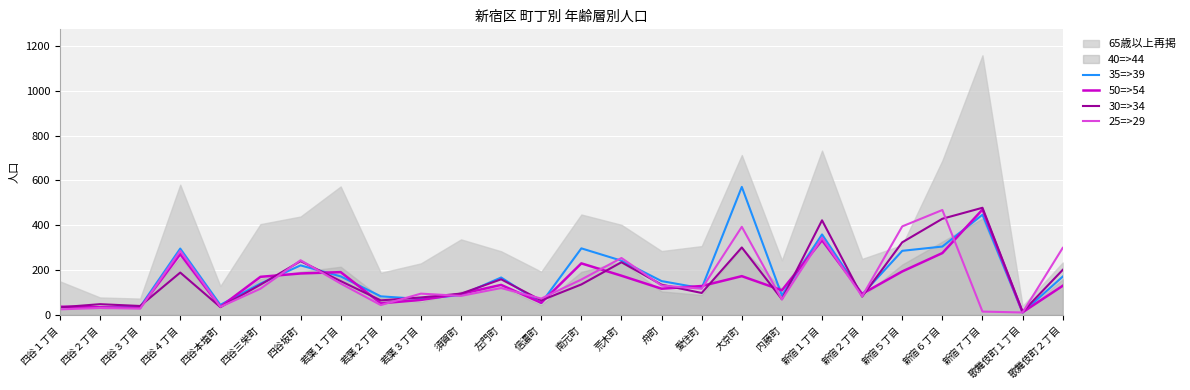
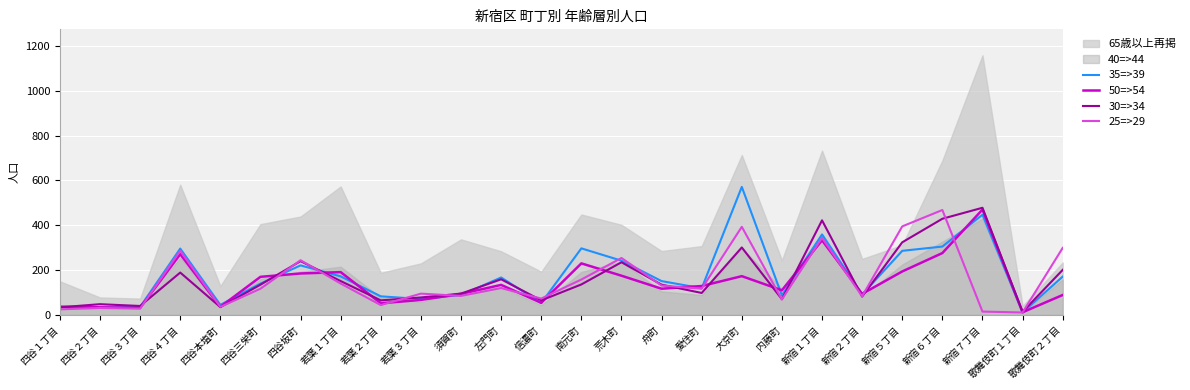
  {
    "35=>39": {
      "四谷坂町": 220,
      "若葉１丁目": 170,
      "南元町": 300,
      "舟町": 150,
      "大京町": 570,
      "内藤町": 90,
      "新宿５丁目": 290,
      "新宿６丁目": 310,
      "新宿７丁目": 450,
      "歌舞伎町２丁目": 170
    },
    "50=>54": {
      "四谷４丁目": 270,
      "若葉１丁目": 190,
      "南元町": 230,
      "荒木町": 180,
      "舟町": 120,
      "大京町": 170,
      "新宿５丁目": 190,
      "新宿６丁目": 280,
-     "歌舞伎町２丁目": 130
+     "歌舞伎町２丁目": 90
    },
    "30=>34": {
      "四谷２丁目": 50,
      "四谷４丁目": 190,
      "若葉２丁目": 70,
      "南元町": 140,
      "新宿１丁目": 420,
      "新宿５丁目": 320,
      "新宿６丁目": 430,
      "歌舞伎町２丁目": 200
    },
    "25=>29": {
      "四谷三栄町": 120,
      "若葉３丁目": 100,
      "南元町": 160,
      "荒木町": 250,
      "大京町": 390,
      "新宿５丁目": 400,
      "新宿６丁目": 470,
      "新宿７丁目": 20,
      "歌舞伎町２丁目": 300
    }
  }
